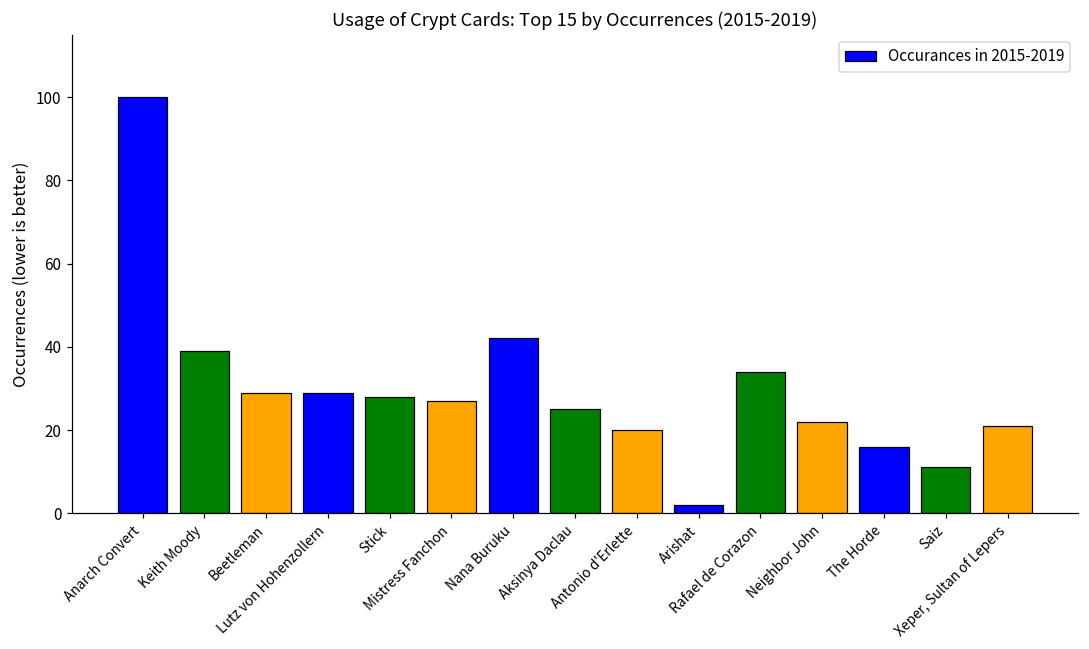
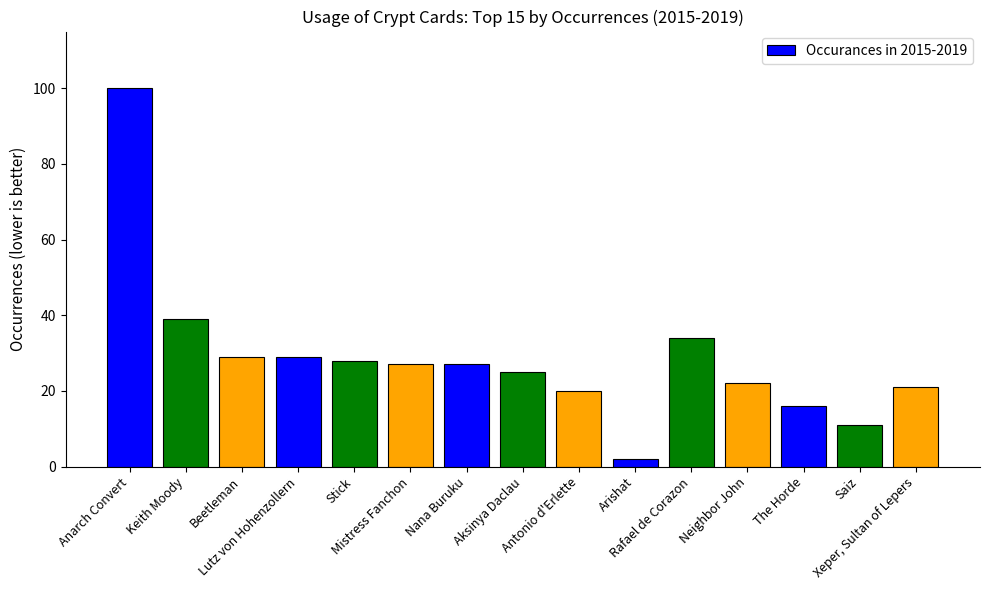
  {
    "Anarch Convert": 100,
    "Keith Moody": 39,
    "Beetleman": 29,
    "Lutz von Hohenzollern": 29,
    "Stick": 28,
    "Mistress Fanchon": 27,
-   "Nana Buruku": 42,
+   "Nana Buruku": 27,
    "Aksinya Daclau": 25,
    "Antonio d'Erlette": 20,
    "Arishat": 2,
    "Rafael de Corazon": 34,
    "Neighbor John": 22,
    "The Horde": 16,
    "Saiz": 11,
    "Xeper, Sultan of Lepers": 21
  }
